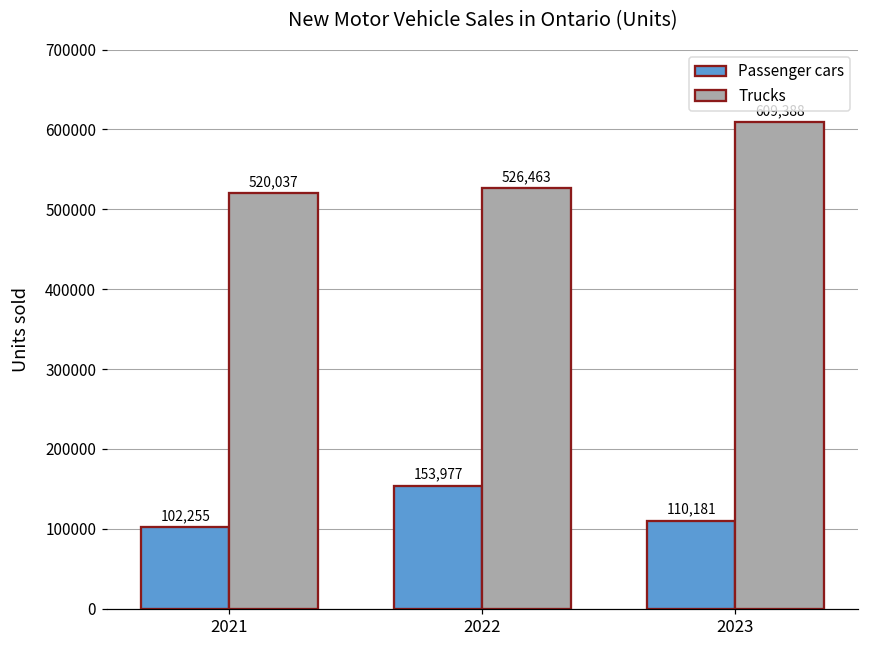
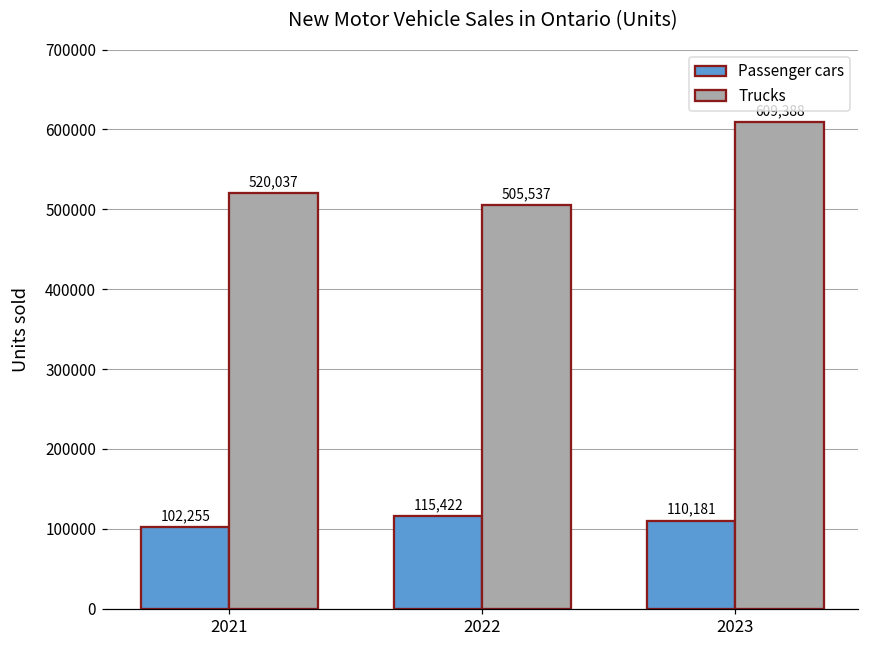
  {
    "Passenger cars": {
      "2021": "102,255",
-     "2022": "153,977",
+     "2022": "115,422",
      "2023": "110,181"
    },
    "Trucks": {
      "2021": "520,037",
-     "2022": "526,463"
+     "2022": "505,537"
    }
  }
